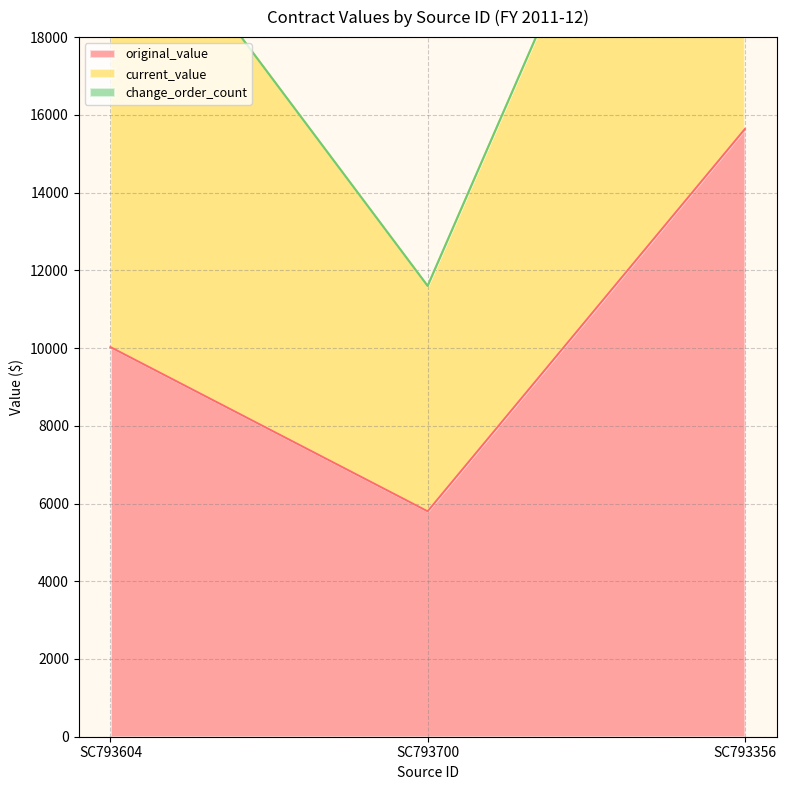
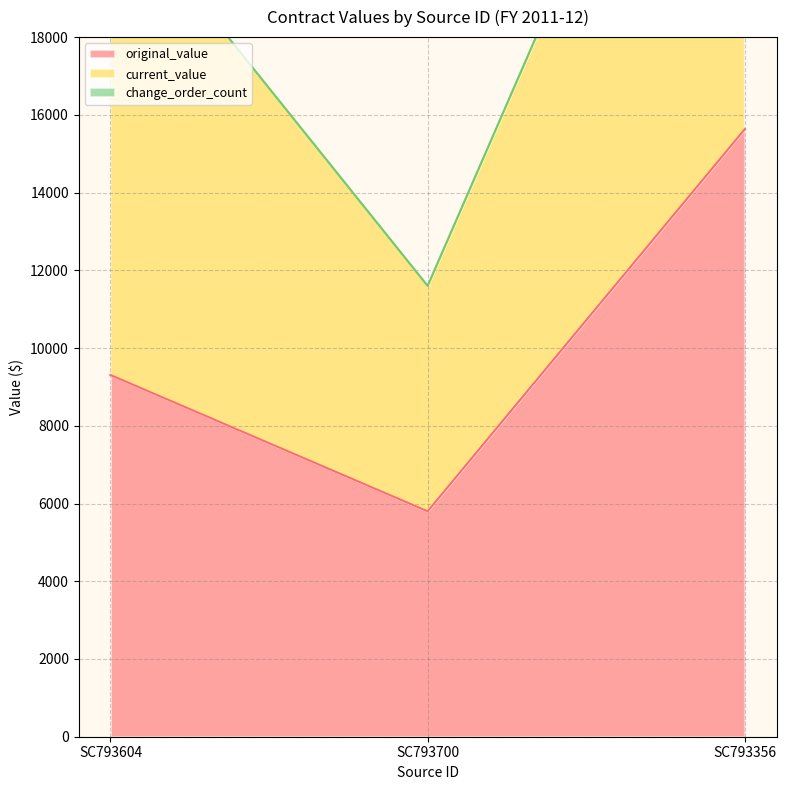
  {
    "original_value": {
-     "SC793604": 10000,
+     "SC793604": 9300,
      "SC793700": 5800,
      "SC793356": 15600
    }
  }
